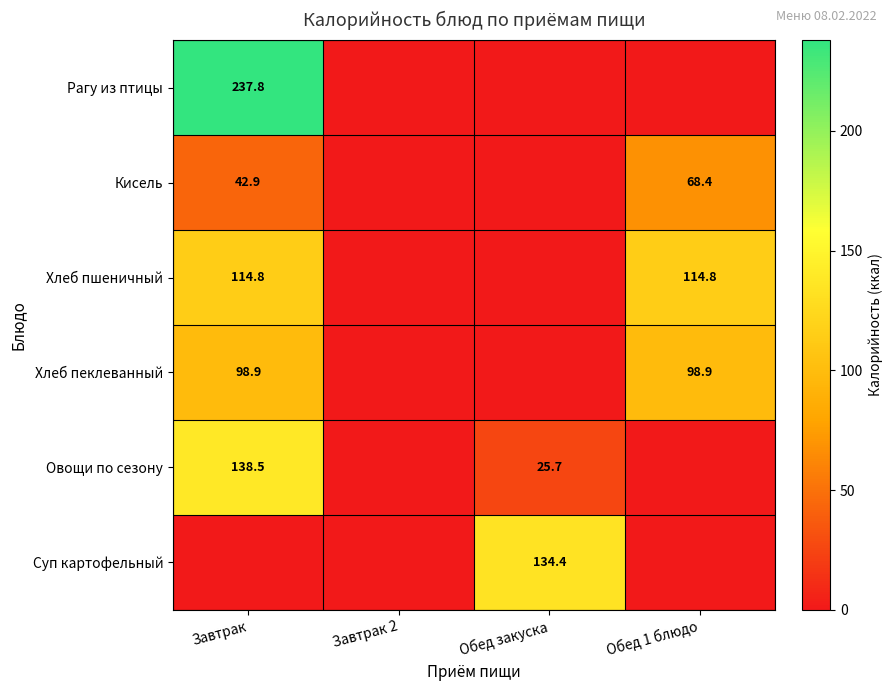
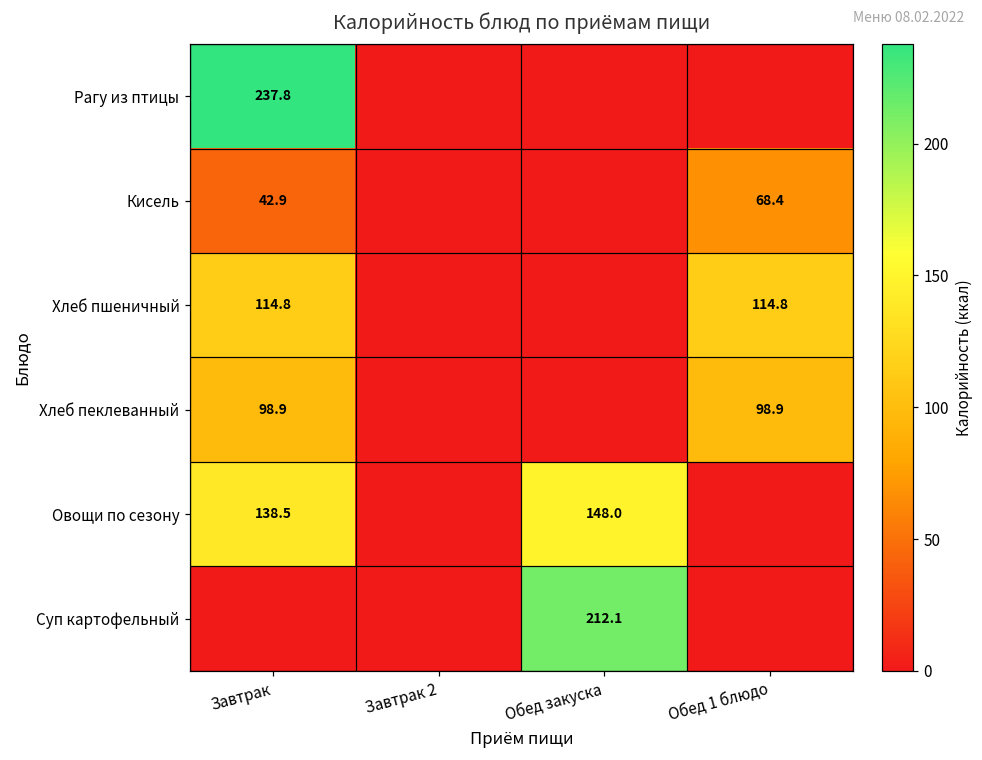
  {
    "Рагу из птицы": {
      "Завтрак": 237.8
    },
    "Кисель": {
      "Завтрак": 42.9,
      "Обед 1 блюдо": 68.4
    },
    "Хлеб пшеничный": {
      "Завтрак": 114.8,
      "Обед 1 блюдо": 114.8
    },
    "Хлеб пеклеванный": {
      "Завтрак": 98.9,
      "Обед 1 блюдо": 98.9
    },
    "Овощи по сезону": {
      "Завтрак": 138.5,
-     "Обед закуска": 25.7
+     "Обед закуска": 148.0
    },
    "Суп картофельный": {
-     "Обед закуска": 134.4
+     "Обед закуска": 212.1
    }
  }
